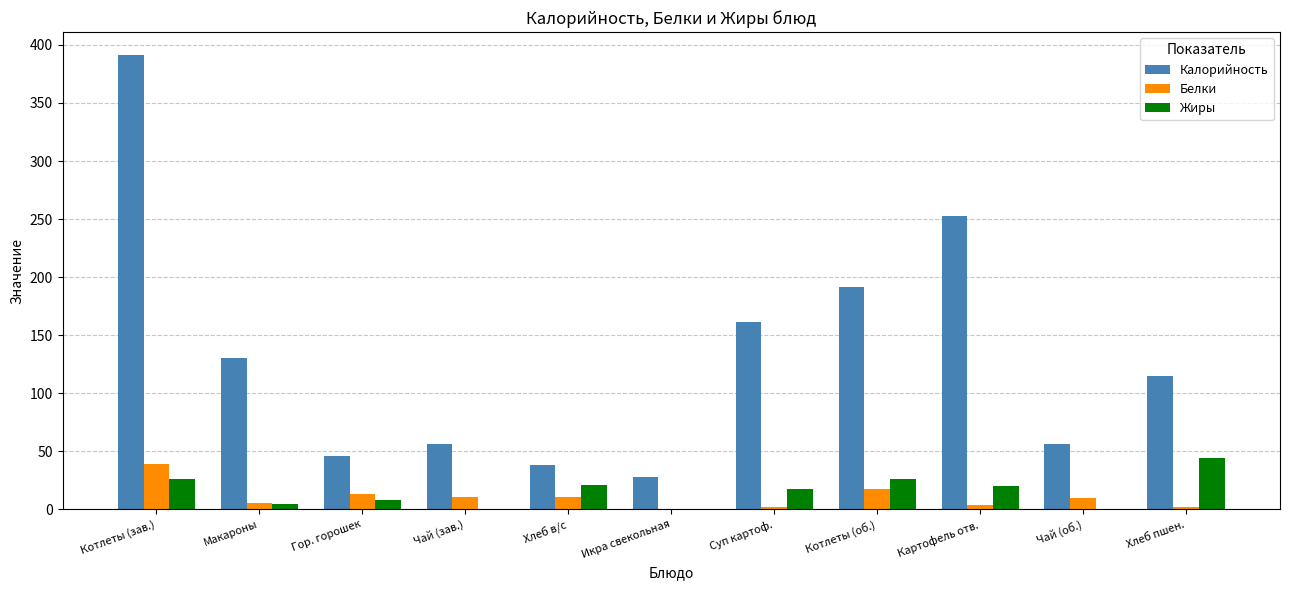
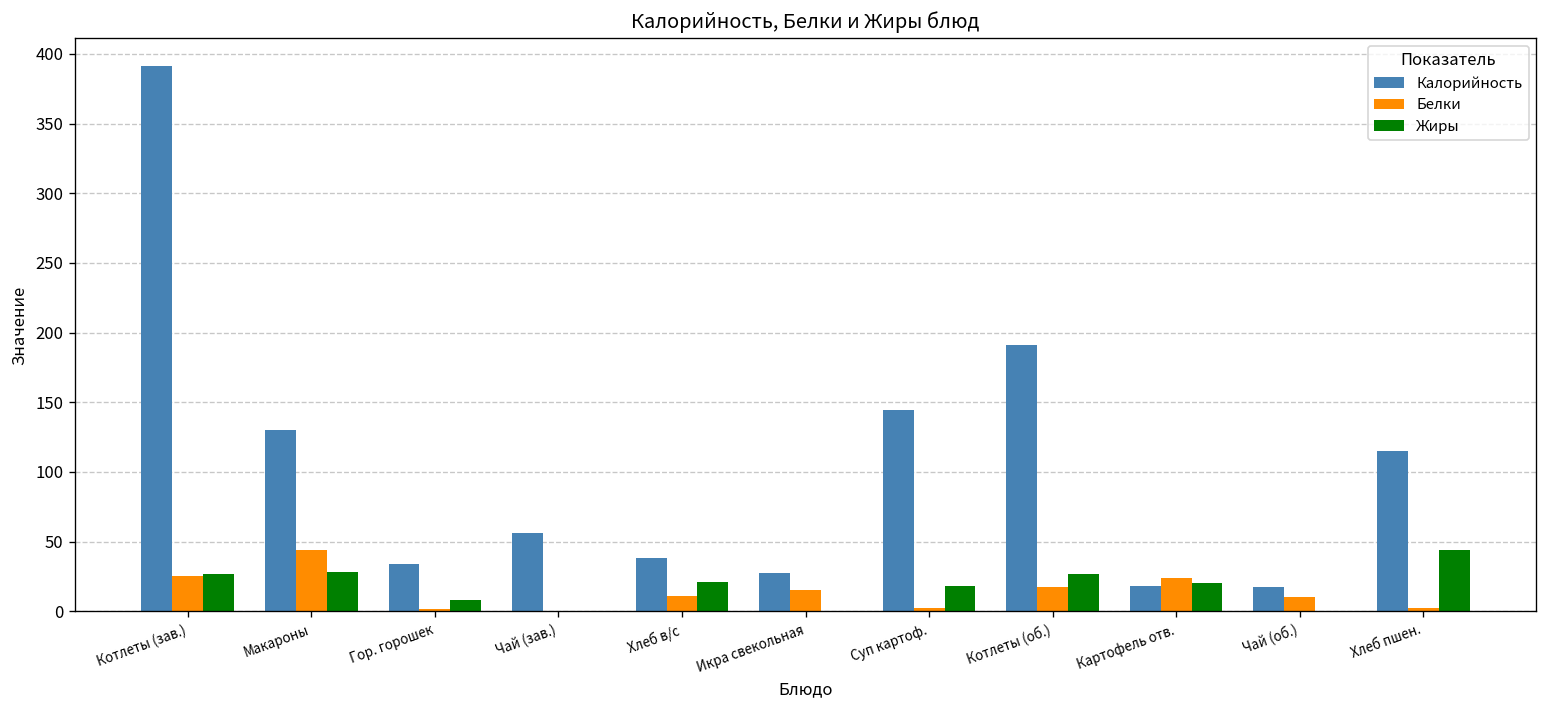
  {
    "Калорийность": {
      "Котлеты (зав.)": 391,
      "Макароны": 130,
-     "Гор. горошек": 46,
+     "Гор. горошек": 34,
      "Чай (зав.)": 56,
      "Хлеб в/с": 39,
      "Икра свекольная": 28,
-     "Суп картоф.": 161,
+     "Суп картоф.": 144,
      "Котлеты (об.)": 191,
-     "Картофель отв.": 253,
-     "Чай (об.)": 56,
+     "Картофель отв.": 18,
+     "Чай (об.)": 17,
      "Хлеб пшен.": 115
    },
    "Белки": {
-     "Котлеты (зав.)": 39,
-     "Макароны": 6,
-     "Гор. горошек": 13,
-     "Чай (зав.)": 11,
+     "Котлеты (зав.)": 25,
+     "Макароны": 44,
+     "Гор. горошек": 2,
+     "Чай (зав.)": 0,
      "Хлеб в/с": 11,
-     "Икра свекольная": 1,
+     "Икра свекольная": 16,
      "Суп картоф.": 2,
      "Котлеты (об.)": 18,
-     "Картофель отв.": 4,
+     "Картофель отв.": 24,
      "Чай (об.)": 10,
      "Хлеб пшен.": 2
    },
    "Жиры": {
      "Котлеты (зав.)": 27,
-     "Макароны": 5,
+     "Макароны": 28,
      "Гор. горошек": 8,
      "Чай (зав.)": 0,
      "Хлеб в/с": 21,
      "Икра свекольная": 0,
      "Суп картоф.": 18,
      "Котлеты (об.)": 27,
      "Картофель отв.": 21,
      "Чай (об.)": 0,
      "Хлеб пшен.": 44
    }
  }
